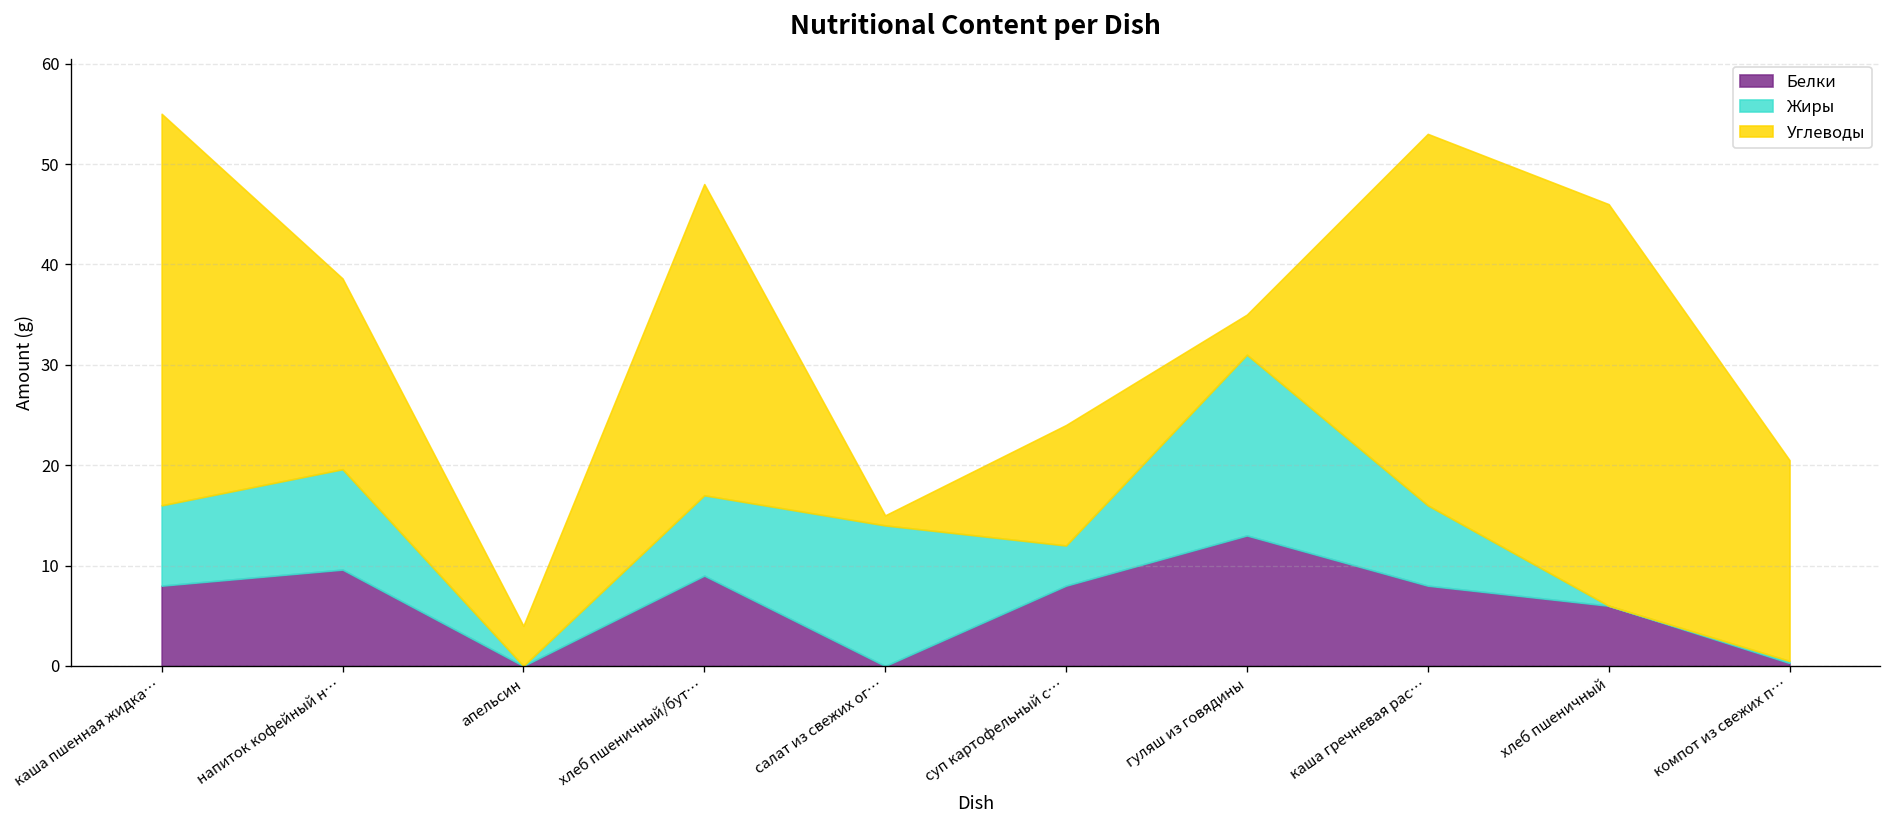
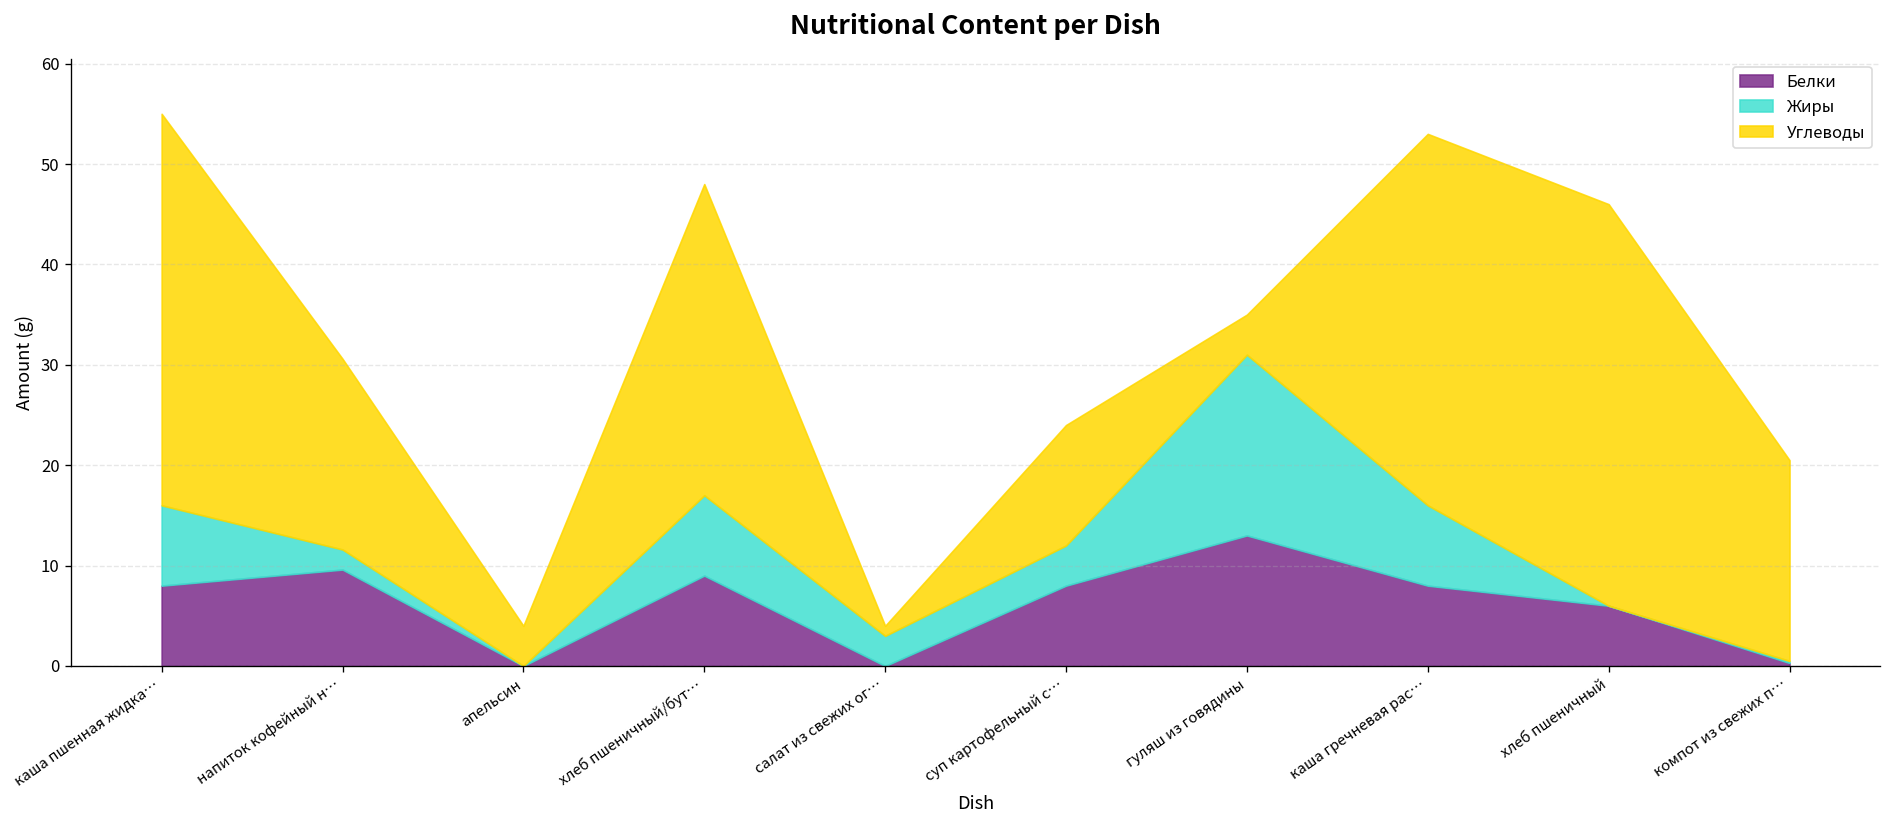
  {
    "Белки": {
      "каша пшенная жидка…": 8,
      "напиток кофейный н…": 10,
      "хлеб пшеничный/бут…": 9,
      "салат из свежих ог…": 0,
      "суп картофельный с…": 8,
      "гуляш из говядины": 13,
      "каша гречневая рас…": 8
    },
    "Жиры": {
      "каша пшенная жидка…": 8,
-     "напиток кофейный н…": 10,
+     "напиток кофейный н…": 2,
      "хлеб пшеничный/бут…": 8,
-     "салат из свежих ог…": 14,
+     "салат из свежих ог…": 3,
      "суп картофельный с…": 4,
      "гуляш из говядины": 18,
      "каша гречневая рас…": 8
    },
    "Углеводы": {
      "каша пшенная жидка…": 39,
      "напиток кофейный н…": 19,
      "апельсин": 4,
      "хлеб пшеничный/бут…": 31,
      "салат из свежих ог…": 1,
      "суп картофельный с…": 12,
      "гуляш из говядины": 4,
      "каша гречневая рас…": 37,
      "хлеб пшеничный": 40,
      "компот из свежих п…": 20
    }
  }
